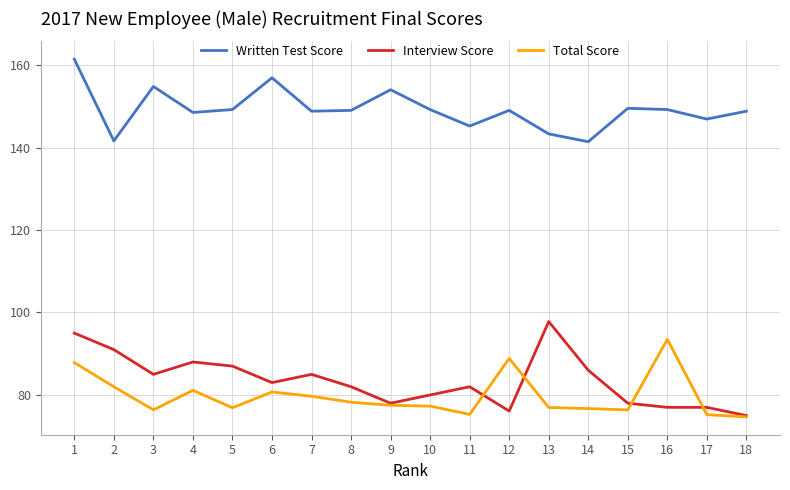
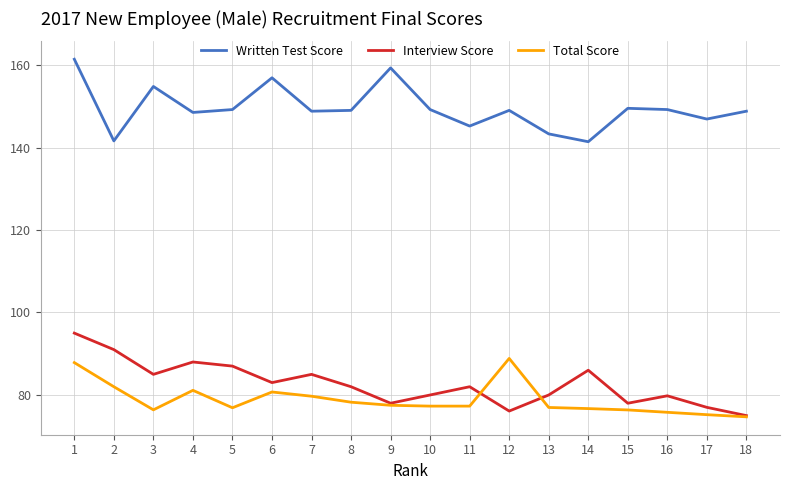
  {
    "Written Test Score": {
      "1": 161,
      "2": 142,
      "3": 155,
      "4": 149,
      "5": 149,
      "6": 157,
      "7": 149,
      "8": 149,
-     "9": 154,
+     "9": 159,
      "10": 149,
      "11": 145,
      "12": 149,
      "13": 143,
      "14": 141,
      "15": 150,
      "16": 149,
      "17": 147,
      "18": 149
    },
    "Interview Score": {
      "1": 95,
      "2": 91,
      "3": 85,
      "4": 88,
      "5": 87,
      "6": 83,
      "7": 85,
      "8": 82,
      "10": 80,
      "11": 82,
      "12": 76,
-     "13": 98,
+     "13": 80,
      "14": 86,
      "15": 78,
-     "16": 77,
+     "16": 80,
      "17": 77
    },
    "Total Score": {
      "1": 88,
      "2": 82,
      "3": 76,
      "4": 81,
      "5": 77,
      "6": 81,
      "7": 80,
      "8": 78,
      "10": 77,
-     "11": 75,
+     "11": 77,
      "12": 89,
      "13": 77,
      "14": 77,
      "15": 76,
-     "16": 94,
+     "16": 76,
      "17": 75
    }
  }
